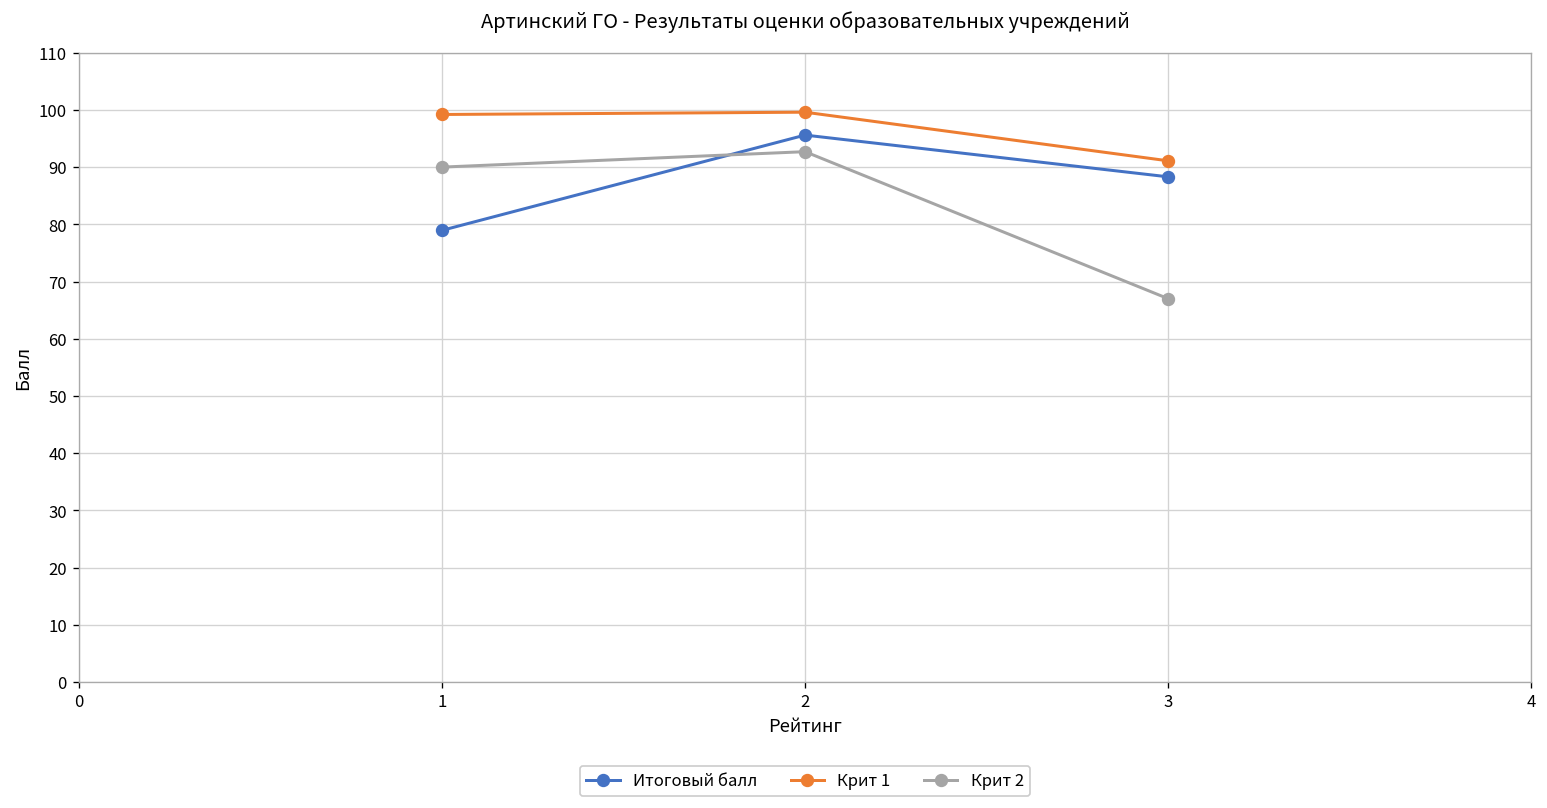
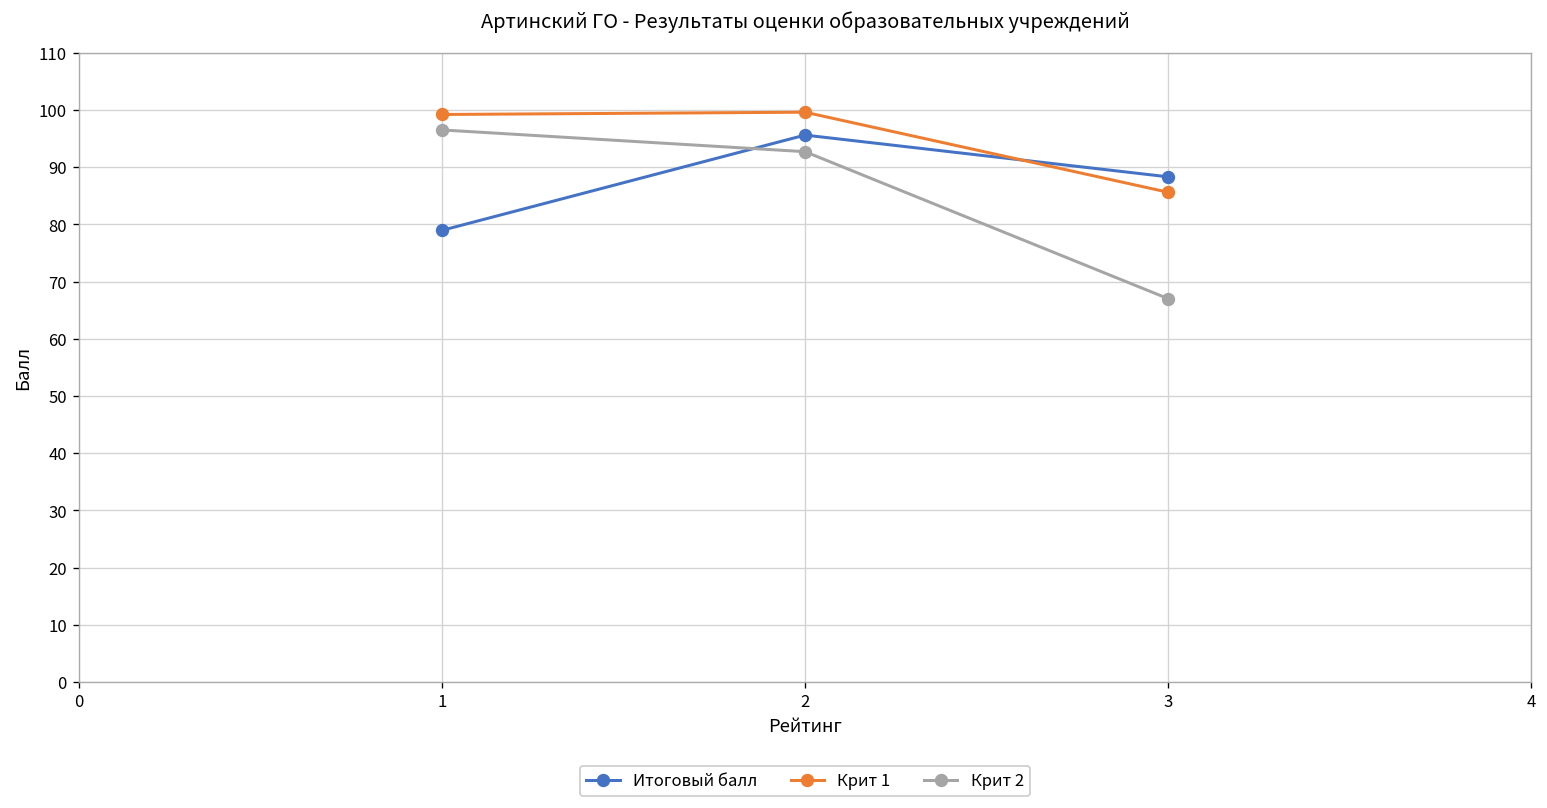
  {
    "Итоговый балл": {
      "1": 79,
      "2": 96,
      "3": 88
    },
    "Крит 1": {
      "1": 99,
      "2": 100,
-     "3": 91
+     "3": 86
    },
    "Крит 2": {
-     "1": 90,
+     "1": 97,
      "2": 93,
      "3": 67
    }
  }
